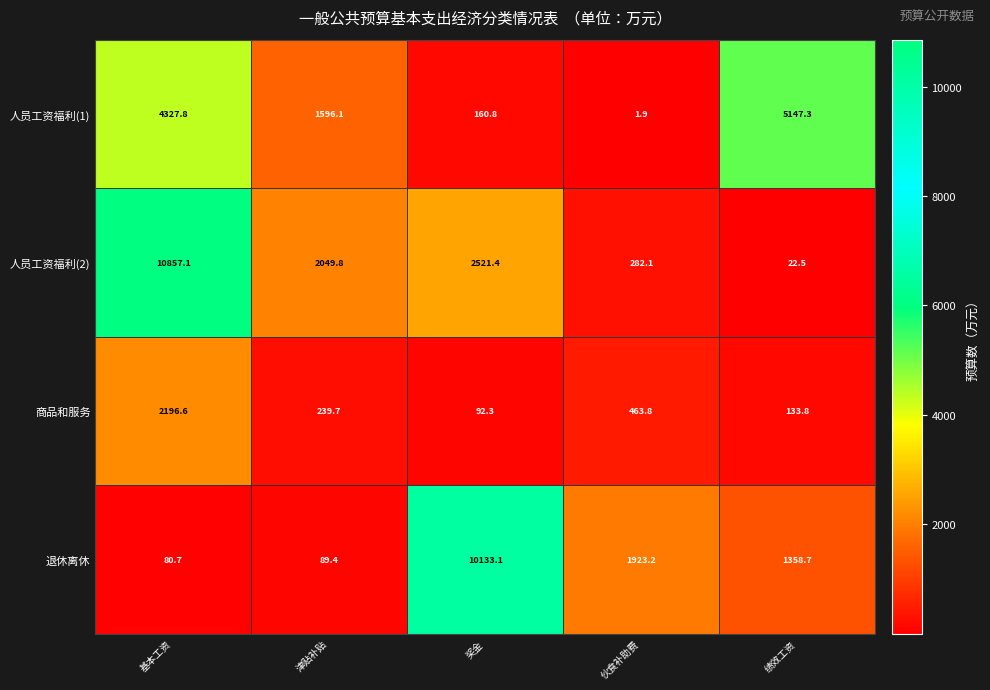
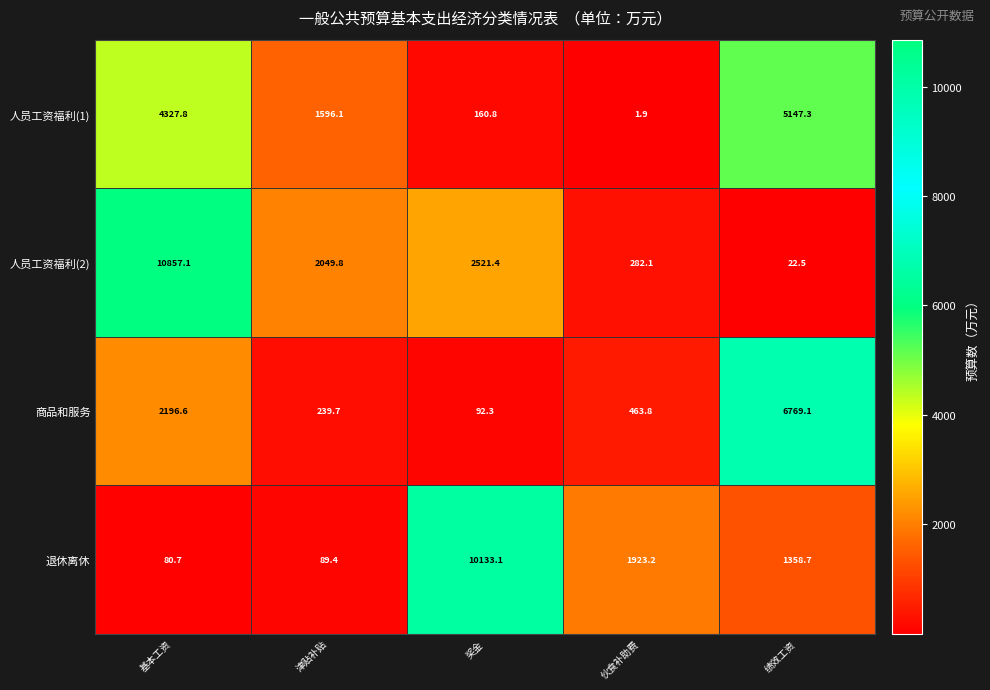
  {
    "人员工资福利(1)": {
      "基本工资": 4327.8,
      "津贴补贴": 1596.1,
      "奖金": 160.8,
      "伙食补助费": 1.9,
      "绩效工资": 5147.3
    },
    "人员工资福利(2)": {
      "基本工资": 10857.1,
      "津贴补贴": 2049.8,
      "奖金": 2521.4,
      "伙食补助费": 282.1,
      "绩效工资": 22.5
    },
    "商品和服务": {
      "基本工资": 2196.6,
      "津贴补贴": 239.7,
      "奖金": 92.3,
      "伙食补助费": 463.8,
-     "绩效工资": 133.8
+     "绩效工资": 6769.1
    },
    "退休离休": {
      "基本工资": 80.7,
      "津贴补贴": 89.4,
      "奖金": 10133.1,
      "伙食补助费": 1923.2,
      "绩效工资": 1358.7
    }
  }
